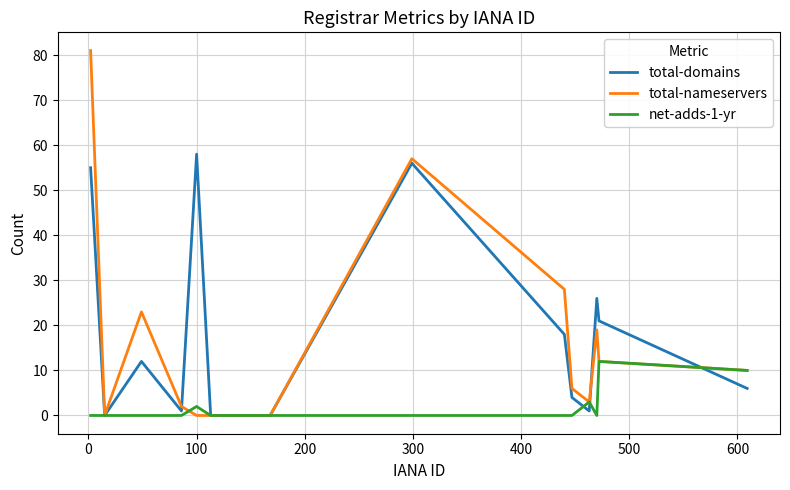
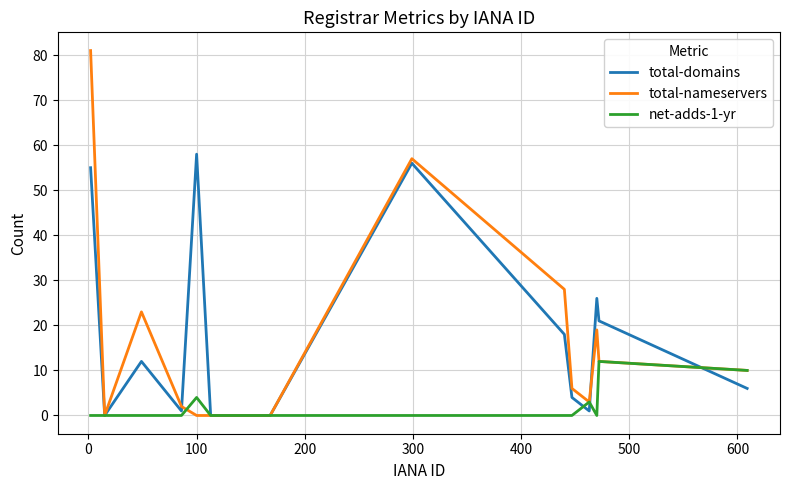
  {
    "total-domains": {
      "100": 58
    },
    "total-nameservers": {
      "100": 0
    },
    "net-adds-1-yr": {
-     "100": 2
+     "100": 4
    }
  }
